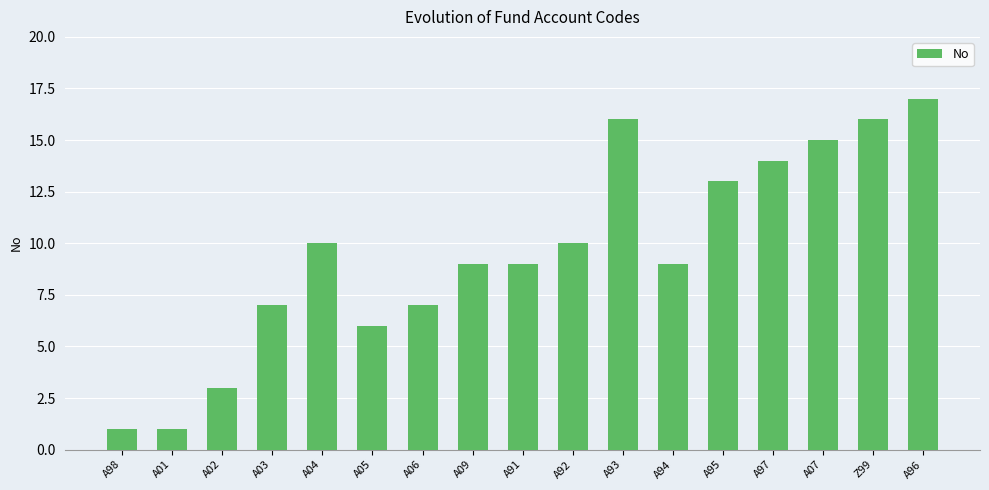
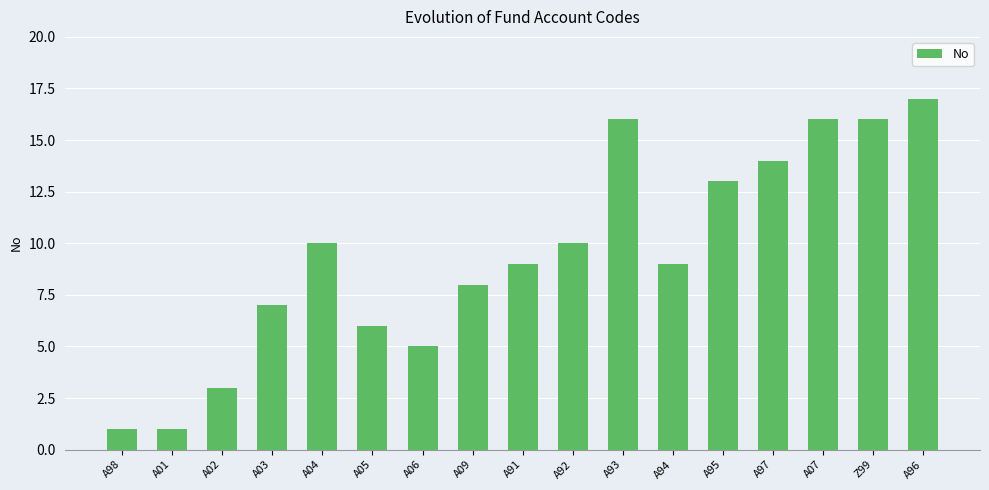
  {
    "A98": 1,
    "A01": 1,
    "A02": 3,
    "A03": 7,
    "A04": 10,
    "A05": 6,
-   "A06": 7,
-   "A09": 9,
+   "A06": 5,
+   "A09": 8,
    "A91": 9,
    "A92": 10,
    "A93": 16,
    "A94": 9,
    "A95": 13,
    "A97": 14,
-   "A07": 15,
+   "A07": 16,
    "Z99": 16,
    "A96": 17
  }
